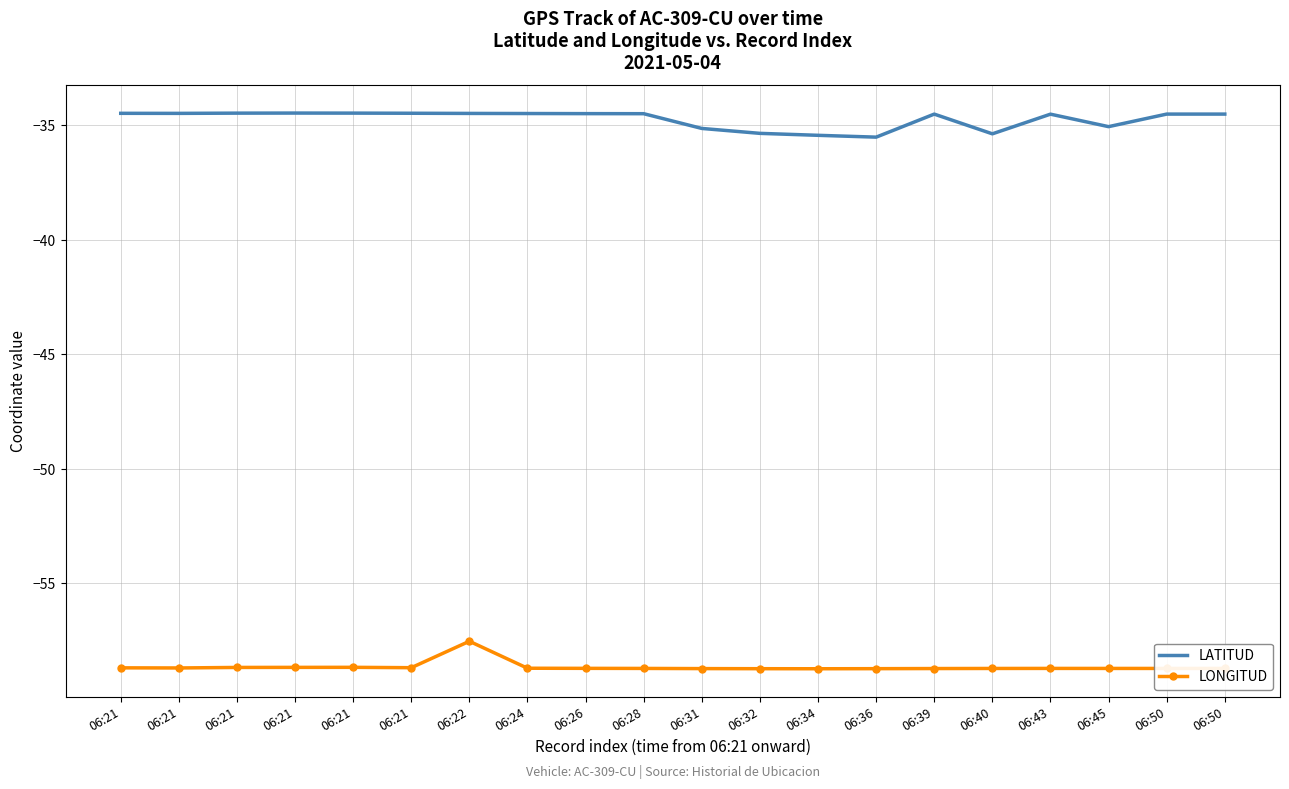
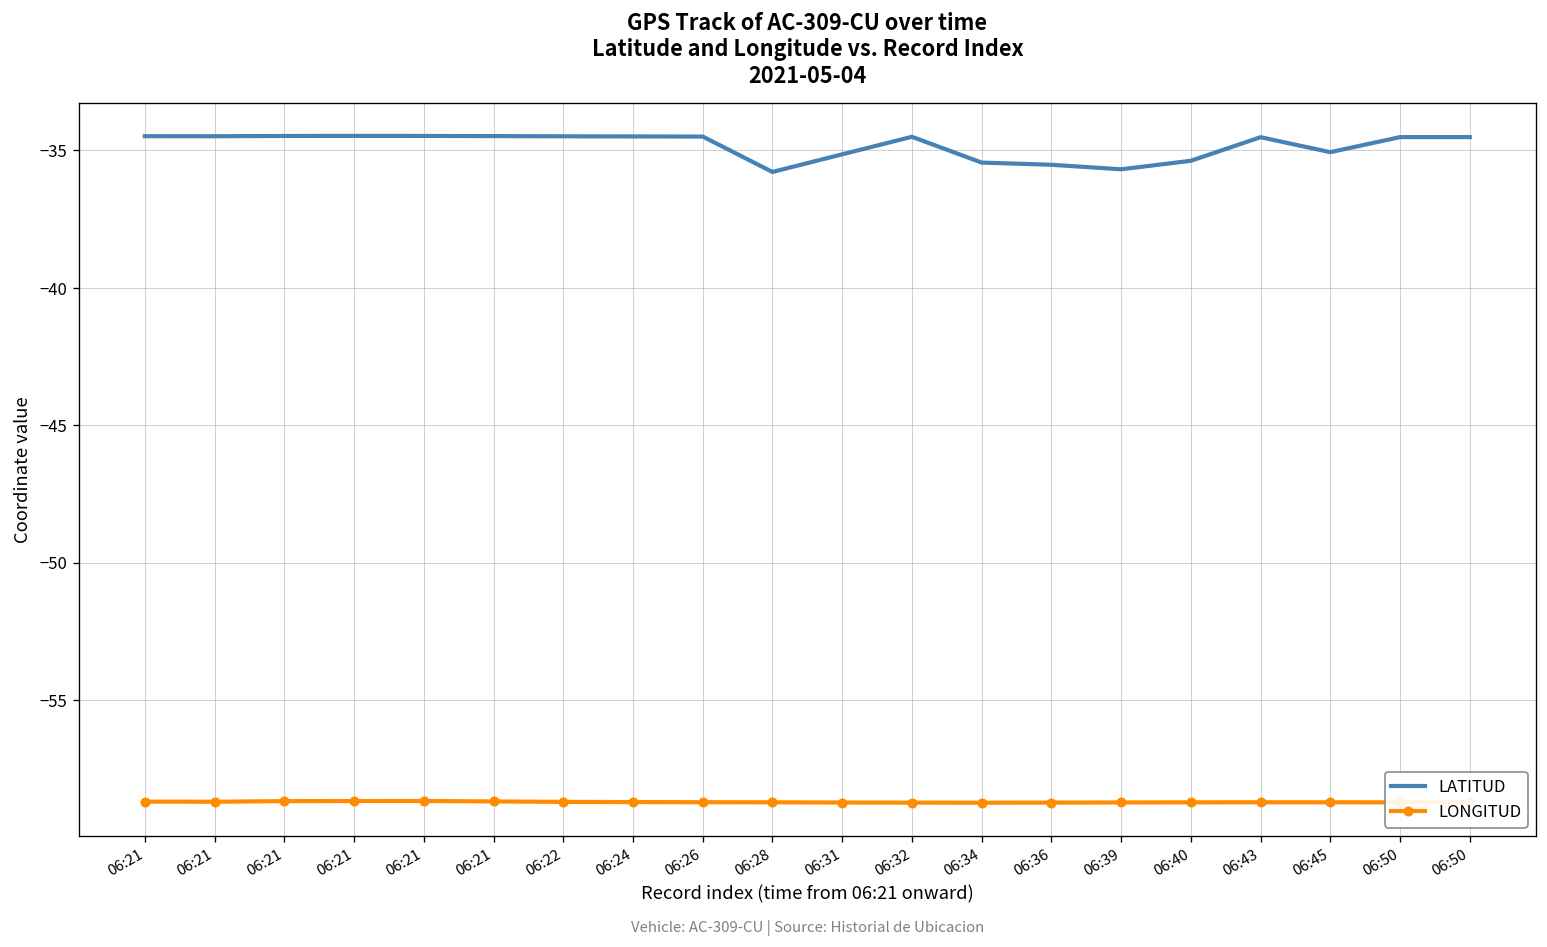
  {
    "LATITUD": {
      "06:22": -34.5,
      "06:24": -34.5,
      "06:26": -34.5,
-     "06:28": -34.5,
+     "06:28": -35.8,
      "06:31": -35.1,
-     "06:32": -35.4,
+     "06:32": -34.5,
      "06:34": -35.4,
      "06:36": -35.5,
-     "06:39": -34.5,
+     "06:39": -35.7,
      "06:40": -35.4,
      "06:43": -34.5,
      "06:45": -35.1
    },
    "LONGITUD": {
-     "06:22": -57.5,
+     "06:22": -58.7,
      "06:24": -58.7,
      "06:26": -58.7,
      "06:28": -58.7,
      "06:31": -58.7,
      "06:32": -58.7,
      "06:34": -58.7,
      "06:36": -58.7,
      "06:39": -58.7,
      "06:40": -58.7,
      "06:43": -58.7,
      "06:45": -58.7
    }
  }
